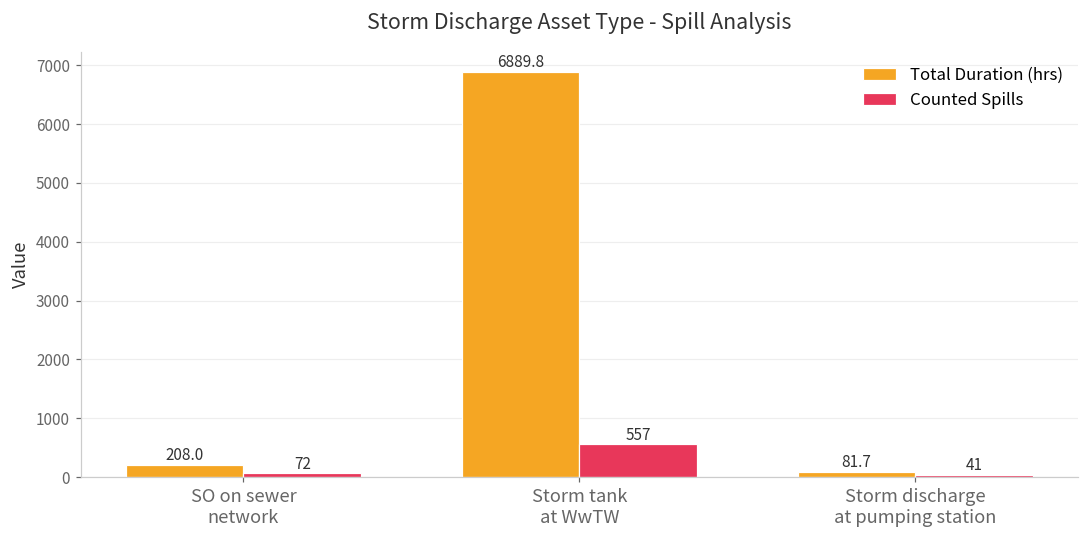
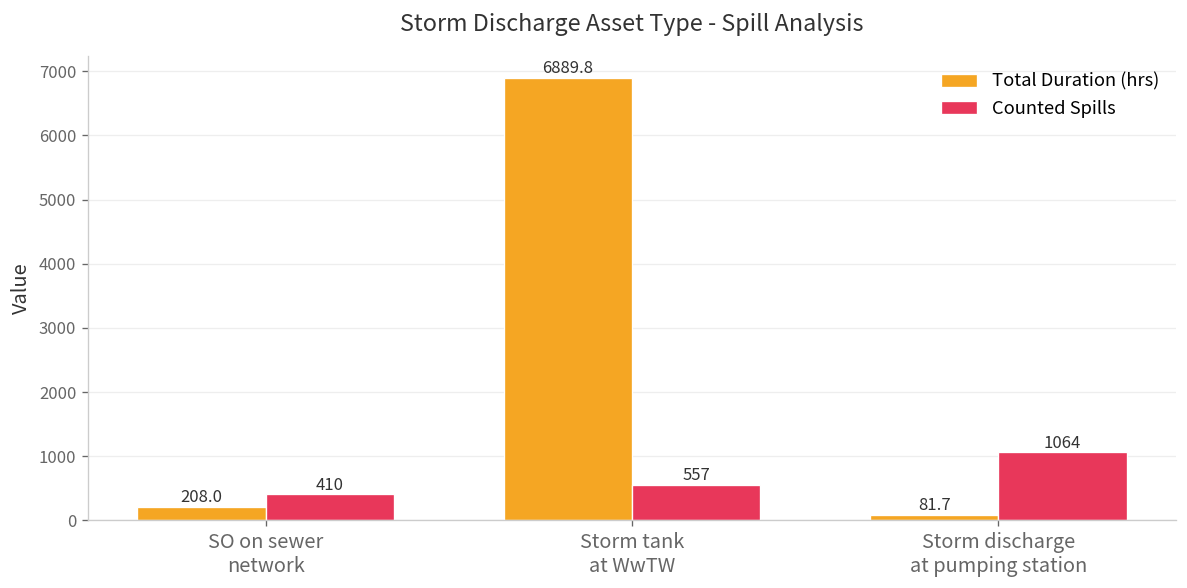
  {
    "Total Duration (hrs)": {
      "SO on sewer network": 208.0,
      "Storm tank at WwTW": 6889.8,
      "Storm discharge at pumping station": 81.7
    },
    "Counted Spills": {
-     "SO on sewer network": 72,
+     "SO on sewer network": 410,
      "Storm tank at WwTW": 557,
-     "Storm discharge at pumping station": 41
+     "Storm discharge at pumping station": 1064
    }
  }
